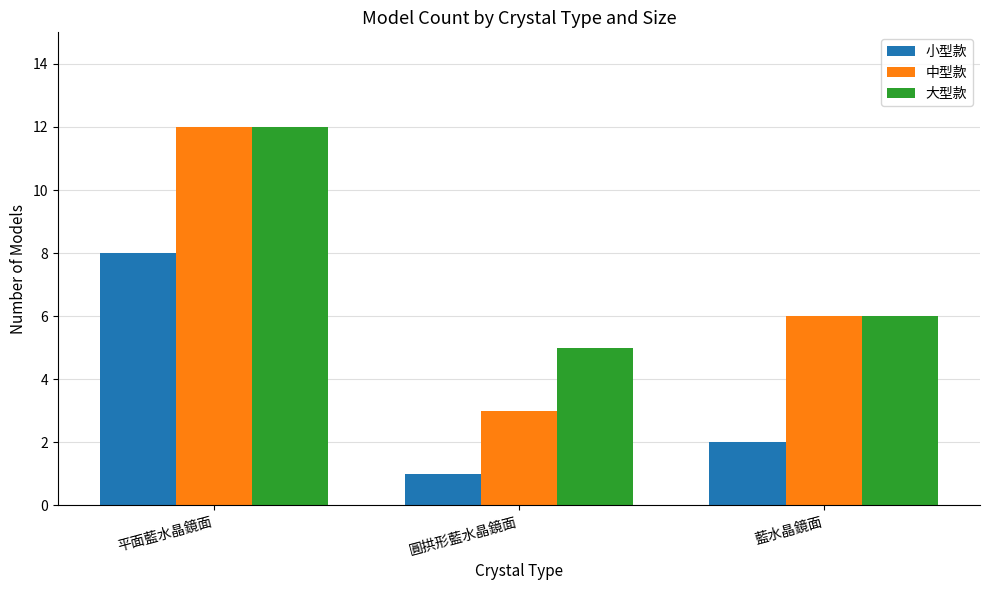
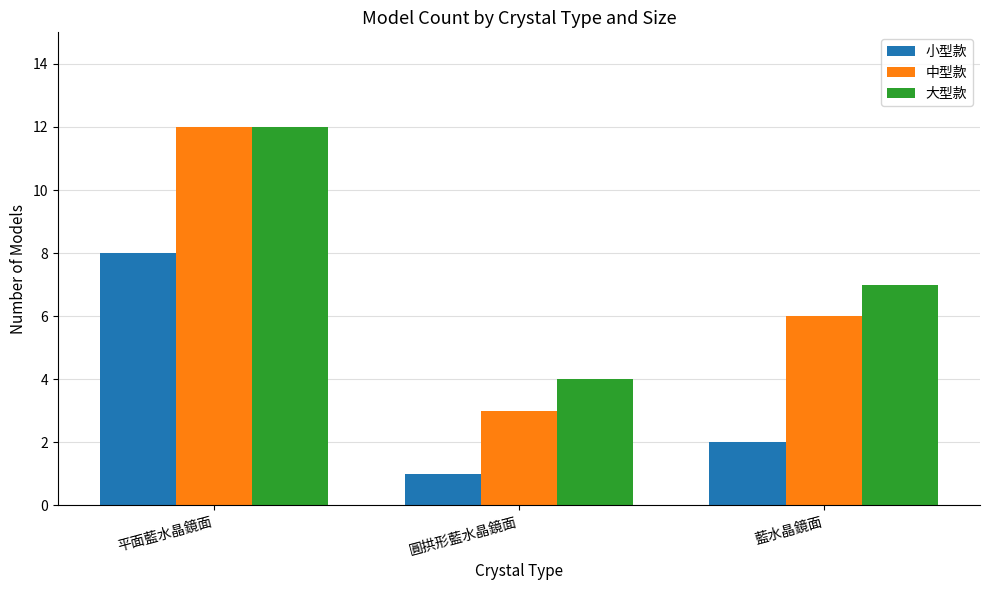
  {
    "小型款": {
      "平面藍水晶鏡面": 8,
      "圓拱形藍水晶鏡面": 1,
      "藍水晶鏡面": 2
    },
    "中型款": {
      "平面藍水晶鏡面": 12,
      "圓拱形藍水晶鏡面": 3,
      "藍水晶鏡面": 6
    },
    "大型款": {
      "平面藍水晶鏡面": 12,
-     "圓拱形藍水晶鏡面": 5,
-     "藍水晶鏡面": 6
+     "圓拱形藍水晶鏡面": 4,
+     "藍水晶鏡面": 7
    }
  }
